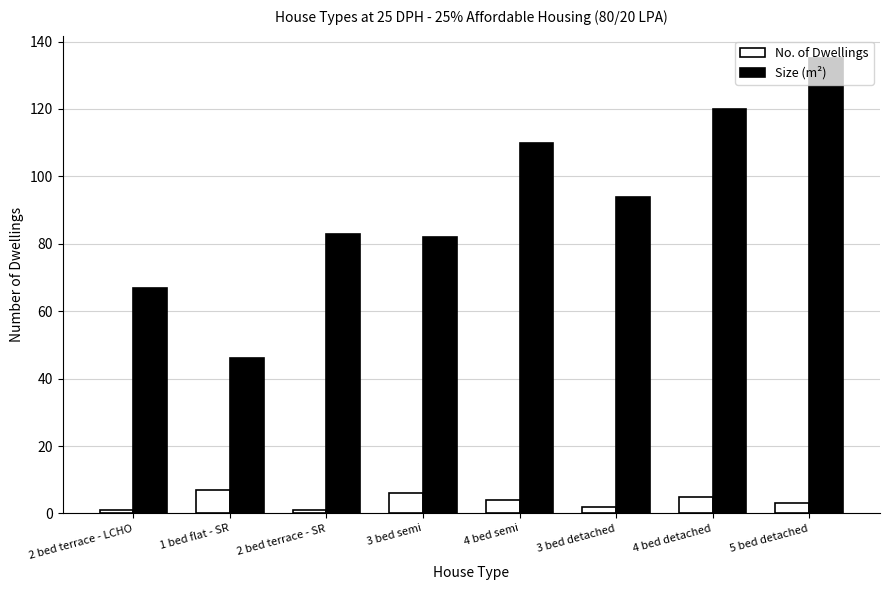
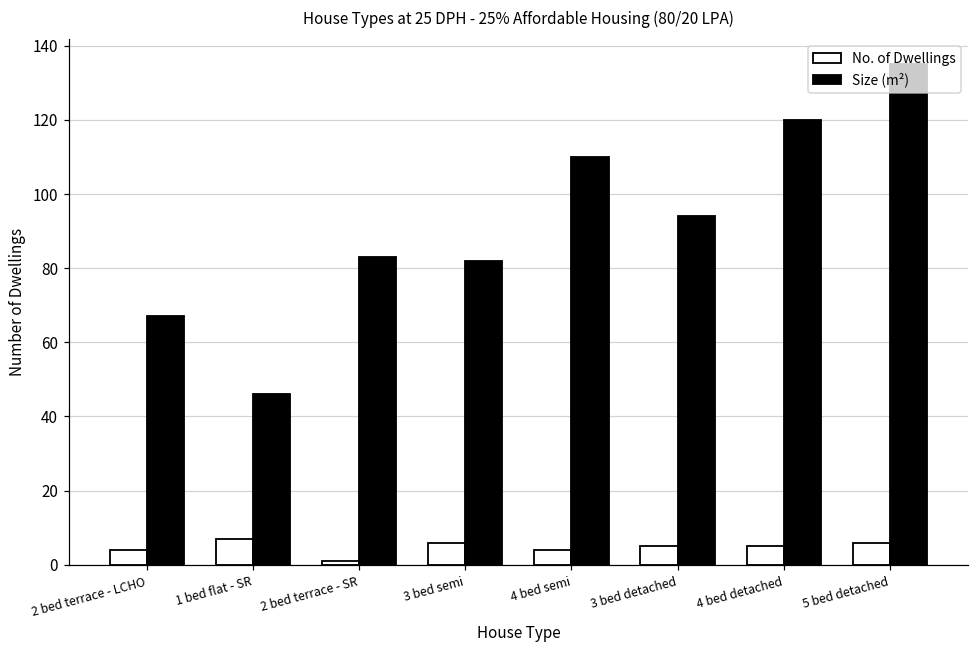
  {
    "No. of Dwellings": {
-     "2 bed terrace - LCHO": 1,
+     "2 bed terrace - LCHO": 4,
      "1 bed flat - SR": 7,
      "2 bed terrace - SR": 1,
      "3 bed semi": 6,
      "4 bed semi": 4,
-     "3 bed detached": 2,
+     "3 bed detached": 5,
      "4 bed detached": 5,
-     "5 bed detached": 3
+     "5 bed detached": 6
    },
    "Size (m²)": {
      "2 bed terrace - LCHO": 67,
      "1 bed flat - SR": 46,
      "2 bed terrace - SR": 83,
      "3 bed semi": 82,
      "4 bed semi": 110,
      "3 bed detached": 94,
      "4 bed detached": 120
    }
  }
